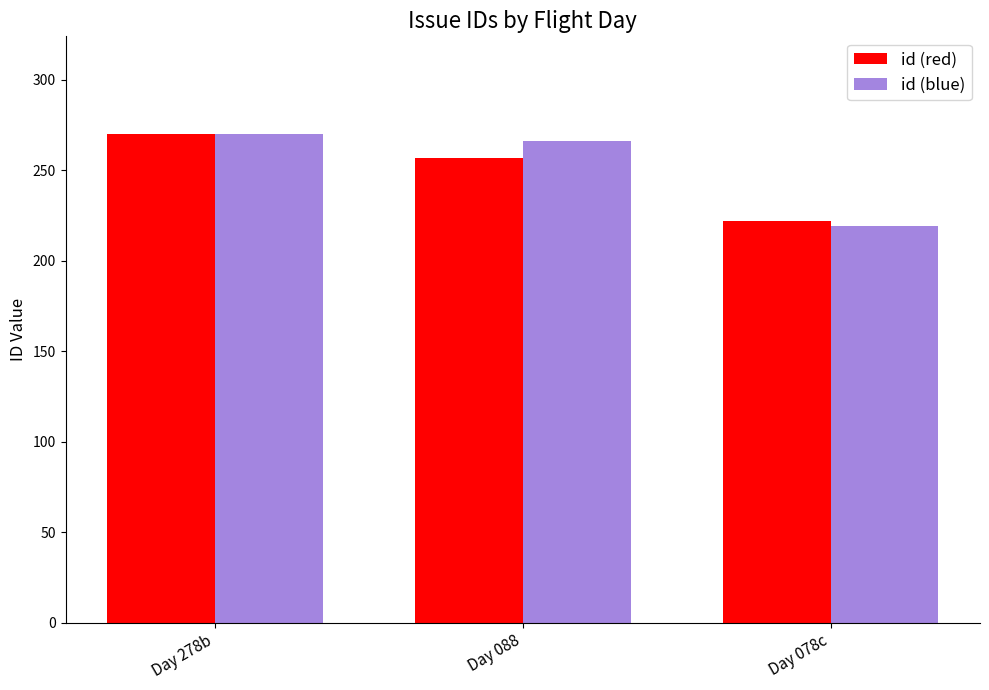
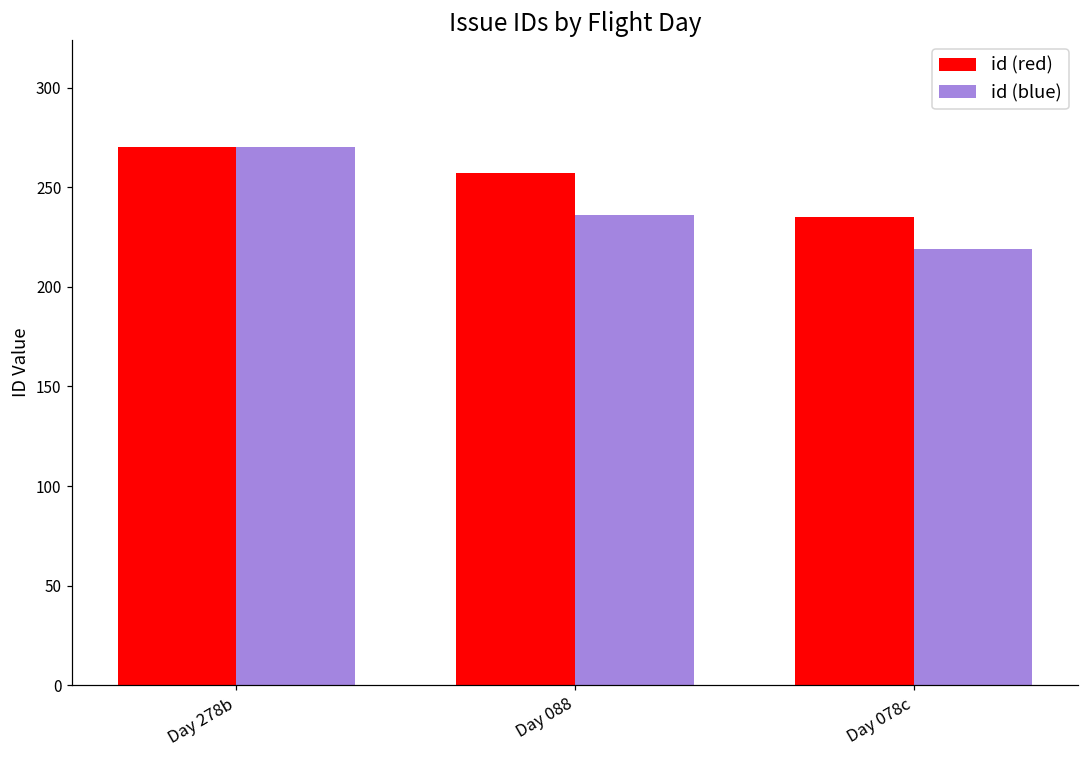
  {
    "id (red)": {
      "Day 278b": 270,
      "Day 088": 257,
-     "Day 078c": 222
+     "Day 078c": 235
    },
    "id (blue)": {
      "Day 278b": 270,
-     "Day 088": 266,
+     "Day 088": 236,
      "Day 078c": 219
    }
  }
